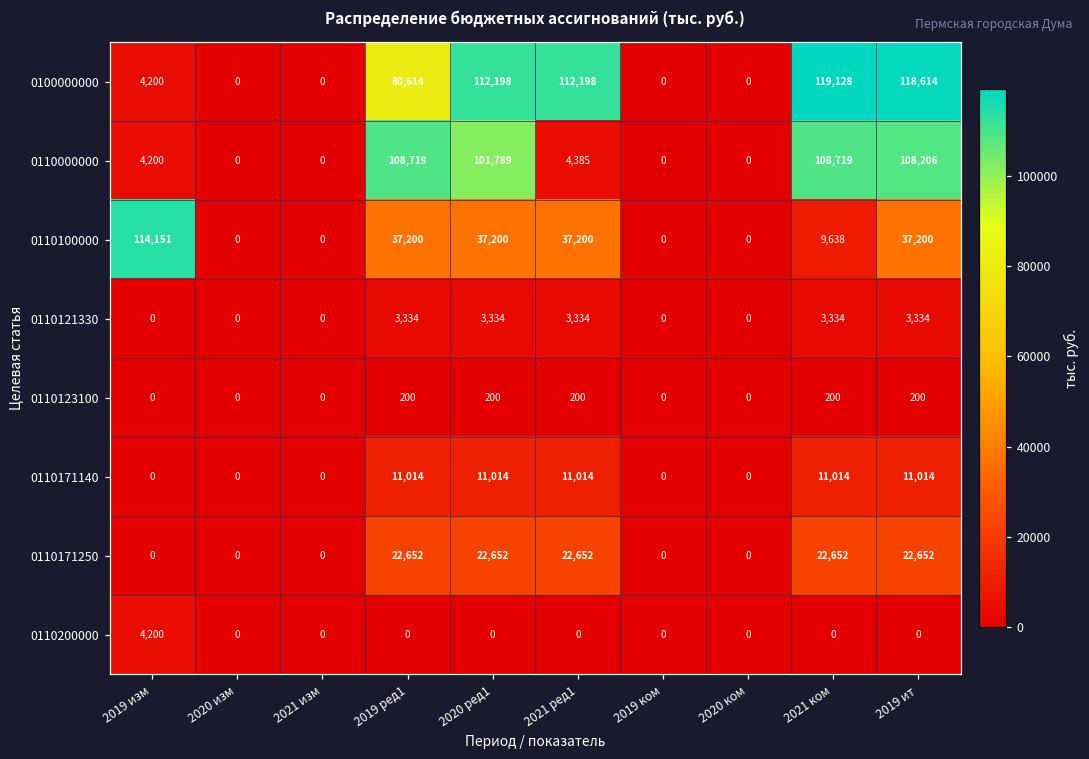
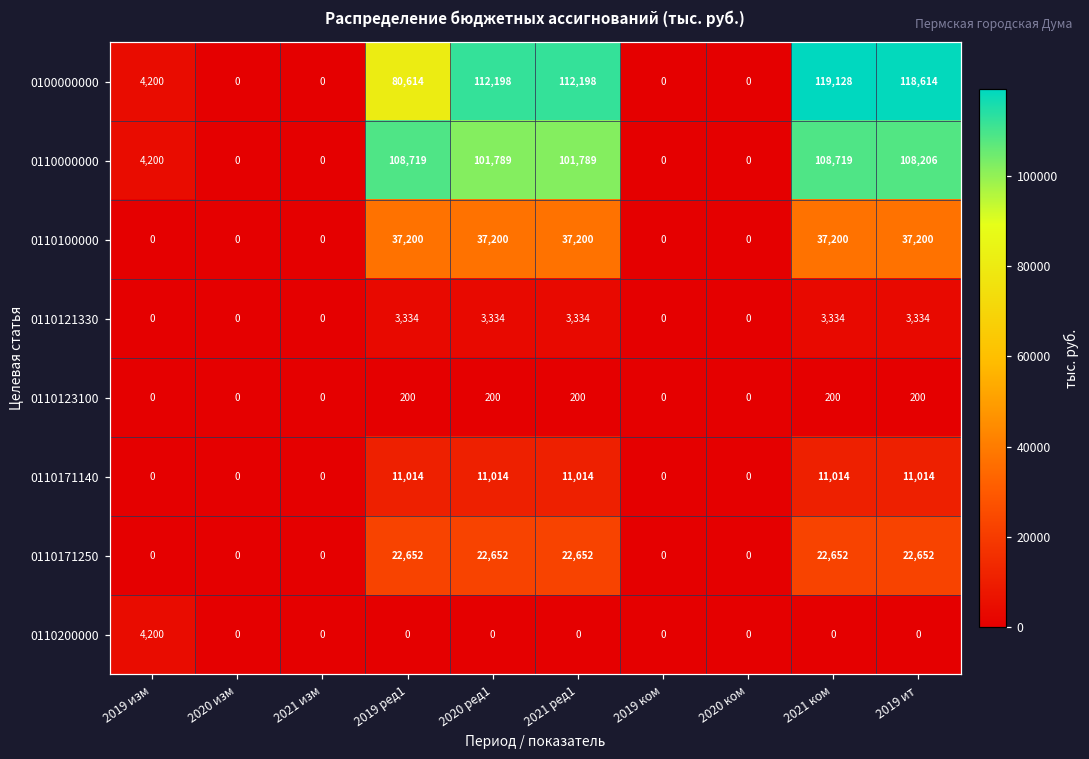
  {
    "0100000000": {
      "2019 изм": "4,200",
      "2020 изм": "0",
      "2021 изм": "0",
      "2019 ред1": "80,614",
      "2020 ред1": "112,198",
      "2021 ред1": "112,198",
      "2019 ком": "0",
      "2020 ком": "0",
      "2021 ком": "119,128",
      "2019 ит": "118,614"
    },
    "0110000000": {
      "2019 изм": "4,200",
      "2020 изм": "0",
      "2021 изм": "0",
      "2019 ред1": "108,719",
      "2020 ред1": "101,789",
-     "2021 ред1": "4,385",
+     "2021 ред1": "101,789",
      "2019 ком": "0",
      "2020 ком": "0",
      "2021 ком": "108,719",
      "2019 ит": "108,206"
    },
    "0110100000": {
-     "2019 изм": "114,151",
+     "2019 изм": "0",
      "2020 изм": "0",
      "2021 изм": "0",
      "2019 ред1": "37,200",
      "2020 ред1": "37,200",
      "2021 ред1": "37,200",
      "2019 ком": "0",
      "2020 ком": "0",
-     "2021 ком": "9,638",
+     "2021 ком": "37,200",
      "2019 ит": "37,200"
    },
    "0110121330": {
      "2019 изм": "0",
      "2020 изм": "0",
      "2021 изм": "0",
      "2019 ред1": "3,334",
      "2020 ред1": "3,334",
      "2021 ред1": "3,334",
      "2019 ком": "0",
      "2020 ком": "0",
      "2021 ком": "3,334",
      "2019 ит": "3,334"
    },
    "0110123100": {
      "2019 изм": "0",
      "2020 изм": "0",
      "2021 изм": "0",
      "2019 ред1": "200",
      "2020 ред1": "200",
      "2021 ред1": "200",
      "2019 ком": "0",
      "2020 ком": "0",
      "2021 ком": "200",
      "2019 ит": "200"
    },
    "0110171140": {
      "2019 изм": "0",
      "2020 изм": "0",
      "2021 изм": "0",
      "2019 ред1": "11,014",
      "2020 ред1": "11,014",
      "2021 ред1": "11,014",
      "2019 ком": "0",
      "2020 ком": "0",
      "2021 ком": "11,014",
      "2019 ит": "11,014"
    },
    "0110171250": {
      "2019 изм": "0",
      "2020 изм": "0",
      "2021 изм": "0",
      "2019 ред1": "22,652",
      "2020 ред1": "22,652",
      "2021 ред1": "22,652",
      "2019 ком": "0",
      "2020 ком": "0",
      "2021 ком": "22,652",
      "2019 ит": "22,652"
    },
    "0110200000": {
      "2019 изм": "4,200",
      "2020 изм": "0",
      "2021 изм": "0",
      "2019 ред1": "0",
      "2020 ред1": "0",
      "2021 ред1": "0",
      "2019 ком": "0",
      "2020 ком": "0",
      "2021 ком": "0",
      "2019 ит": "0"
    }
  }
